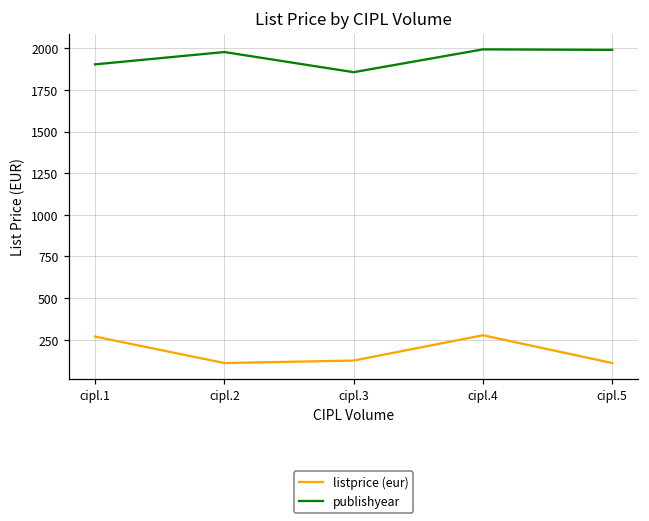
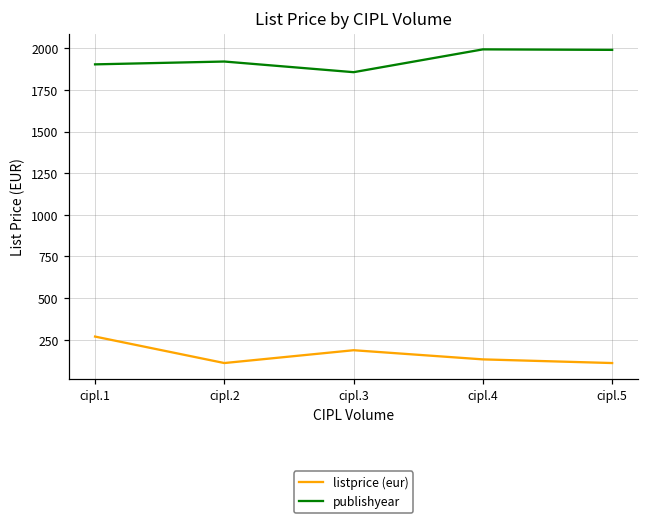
  {
    "listprice (eur)": {
      "cipl.1": 270,
      "cipl.2": 110,
-     "cipl.3": 130,
-     "cipl.4": 280,
+     "cipl.3": 190,
+     "cipl.4": 130,
      "cipl.5": 110
    },
    "publishyear": {
      "cipl.1": 1900,
-     "cipl.2": 1980,
+     "cipl.2": 1920,
      "cipl.3": 1860,
      "cipl.4": 1990,
      "cipl.5": 1990
    }
  }
